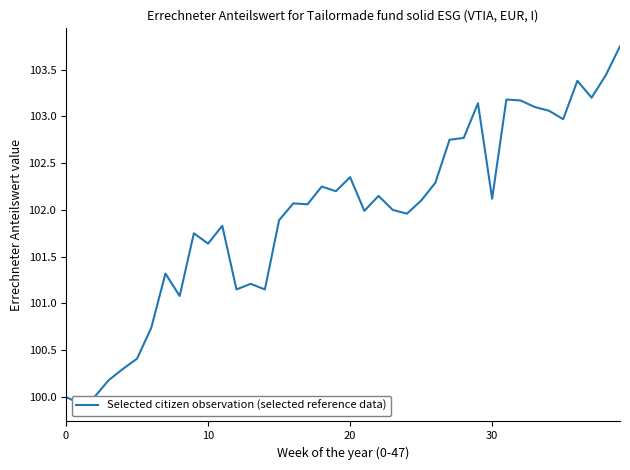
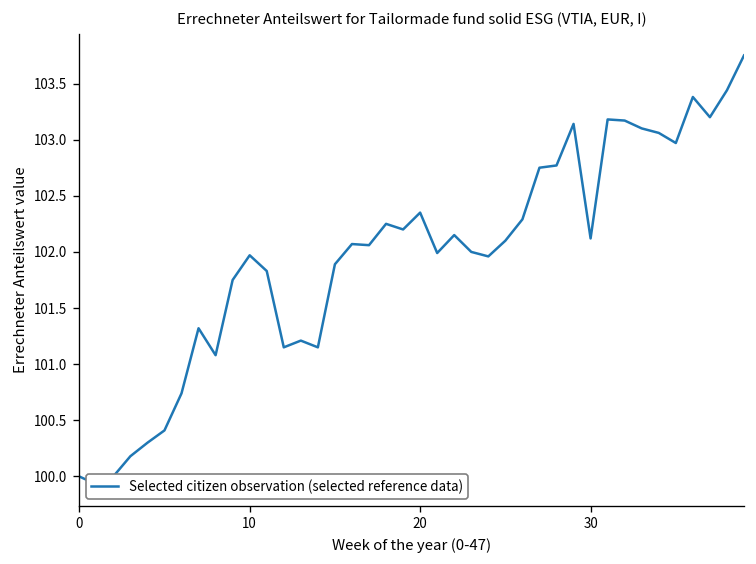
  {
    "0": 100.0,
-   "10": 101.6,
+   "10": 102.0,
    "20": 102.4,
    "30": 102.1
  }
